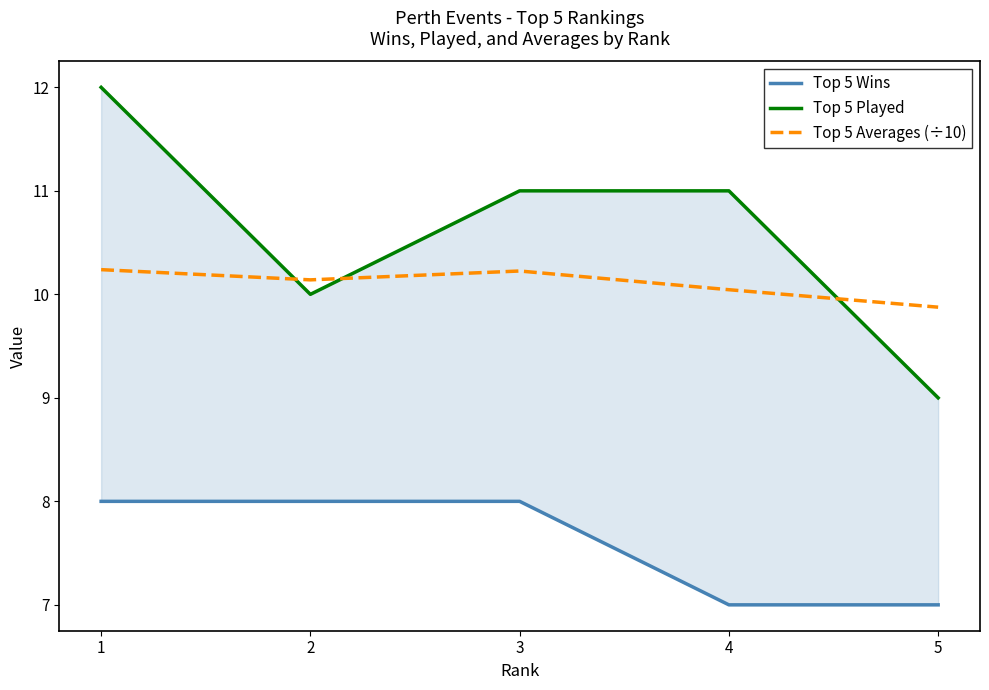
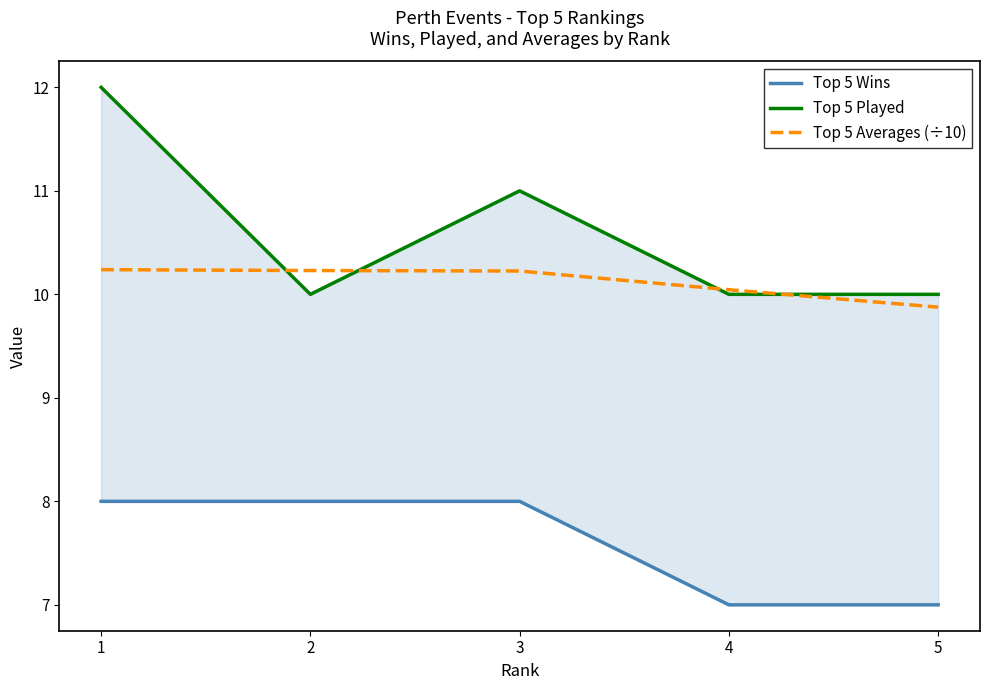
  {
    "Top 5 Wins": {
      "1": 8.00,
      "2": 8.00,
      "3": 8.00,
      "4": 7.00,
      "5": 7.00
    },
    "Top 5 Played": {
      "1": 12,
      "2": 10,
      "3": 11,
-     "4": 11,
-     "5": 9
+     "4": 10,
+     "5": 10
    },
    "Top 5 Averages (÷10)": {
      "1": 10.24,
-     "2": 10.14,
+     "2": 10.23,
      "3": 10.23,
      "4": 10.04,
      "5": 9.88
    }
  }
